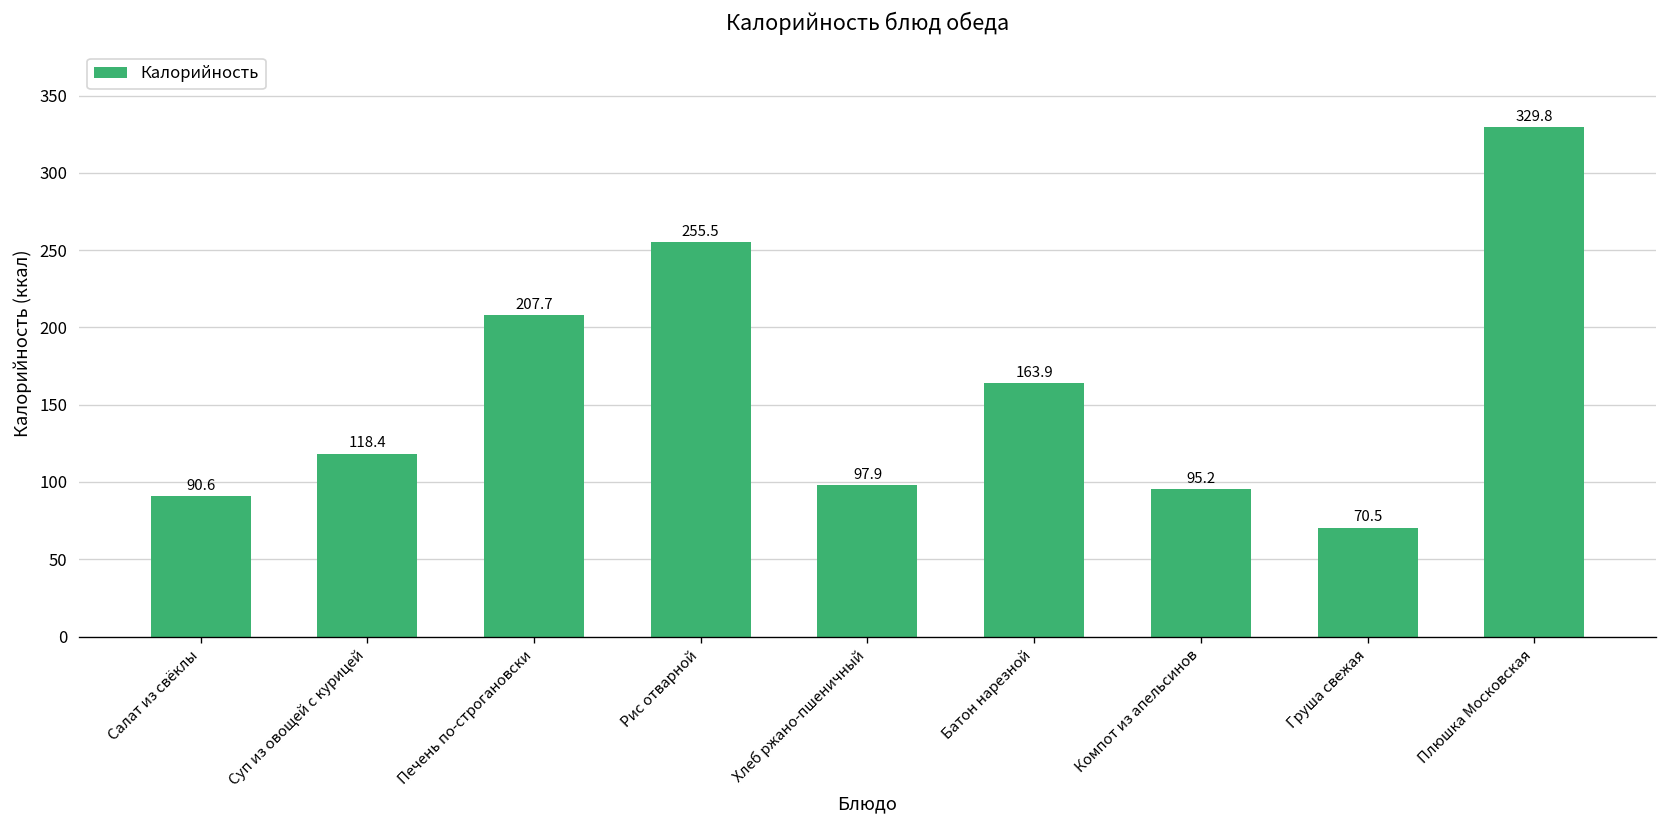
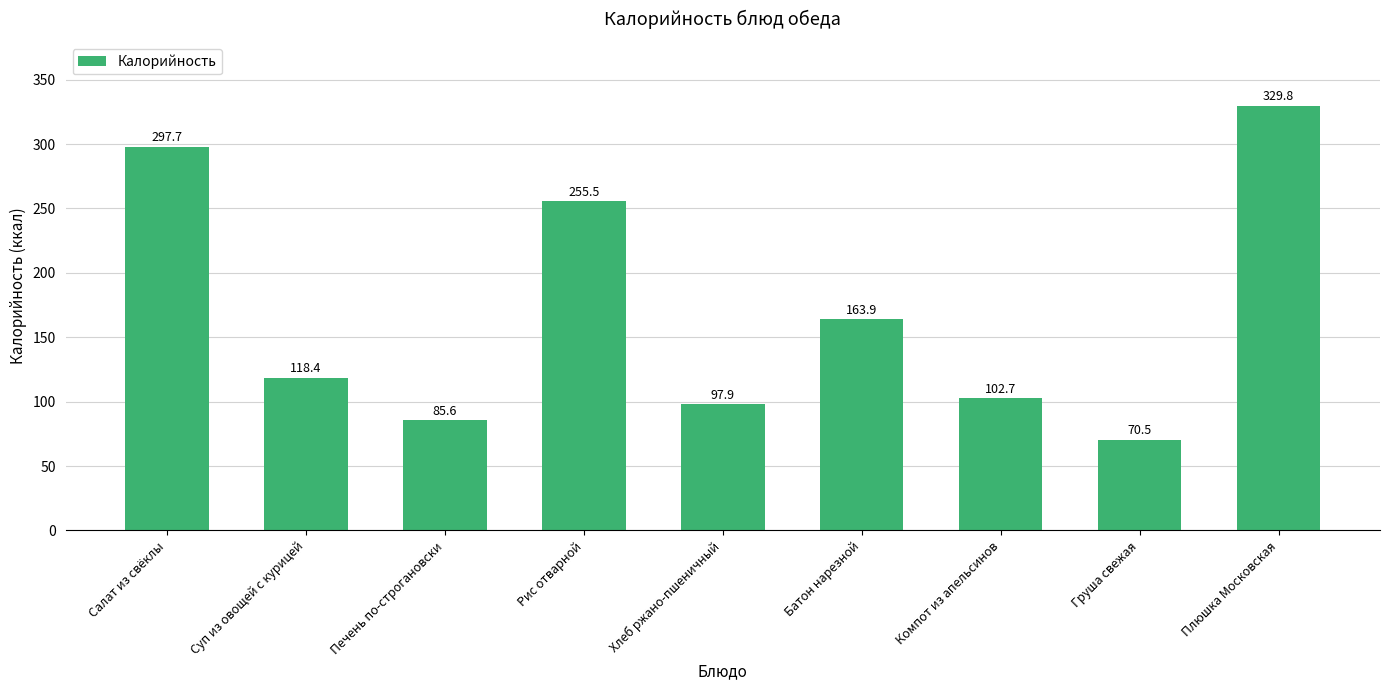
  {
-   "Салат из свёклы": 90.6,
+   "Салат из свёклы": 297.7,
    "Суп из овощей с курицей": 118.4,
-   "Печень по-строгановски": 207.7,
+   "Печень по-строгановски": 85.6,
    "Рис отварной": 255.5,
    "Хлеб ржано-пшеничный": 97.9,
    "Батон нарезной": 163.9,
-   "Компот из апельсинов": 95.2,
+   "Компот из апельсинов": 102.7,
    "Груша свежая": 70.5,
    "Плюшка Московская": 329.8
  }
